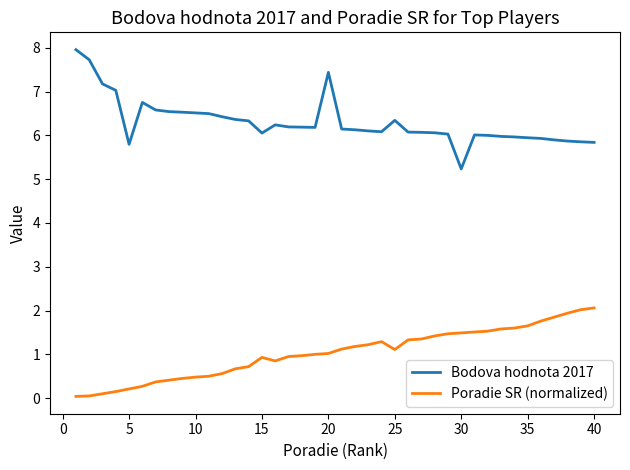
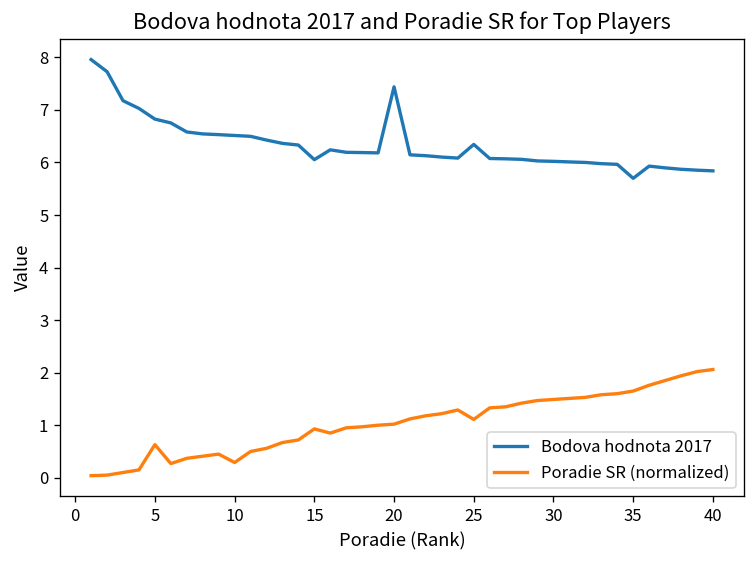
  {
    "Bodova hodnota 2017": {
-     "5": 5.8,
+     "5": 6.8,
      "10": 6.5,
      "15": 6.1,
      "20": 7.4,
      "25": 6.3,
-     "30": 5.2,
-     "35": 5.9,
+     "30": 6.0,
+     "35": 5.7,
      "40": 5.8
    },
    "Poradie SR (normalized)": {
-     "5": 0.2,
-     "10": 0.5,
+     "5": 0.6,
+     "10": 0.3,
      "15": 0.9,
      "20": 1.0,
      "25": 1.1,
      "30": 1.5,
      "35": 1.7,
      "40": 2.1
    }
  }
